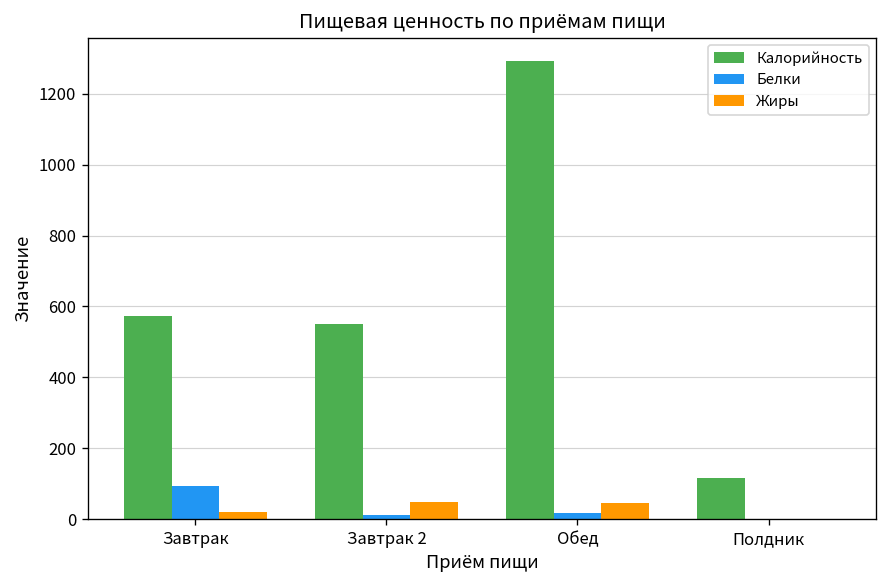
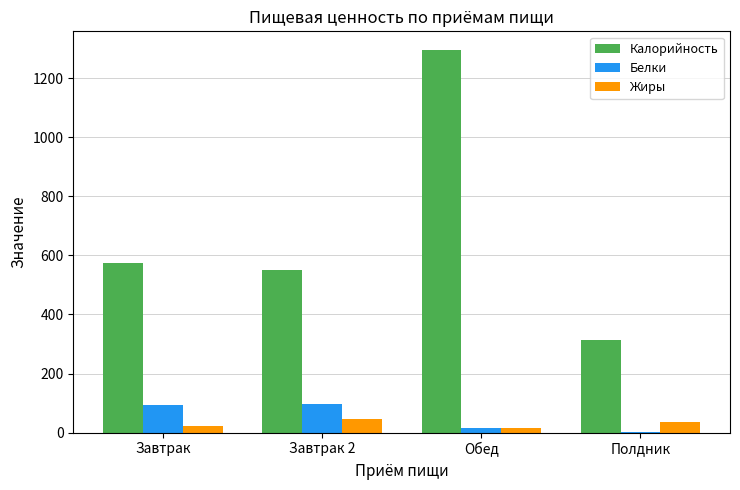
  {
    "Калорийность": {
      "Завтрак": 570,
      "Завтрак 2": 550,
      "Обед": 1290,
-     "Полдник": 120
+     "Полдник": 320
    },
    "Белки": {
      "Завтрак": 90,
-     "Завтрак 2": 10,
+     "Завтрак 2": 100,
      "Обед": 20
    },
    "Жиры": {
      "Завтрак": 20,
      "Завтрак 2": 50,
-     "Обед": 40,
-     "Полдник": 0
+     "Обед": 10,
+     "Полдник": 30
    }
  }
